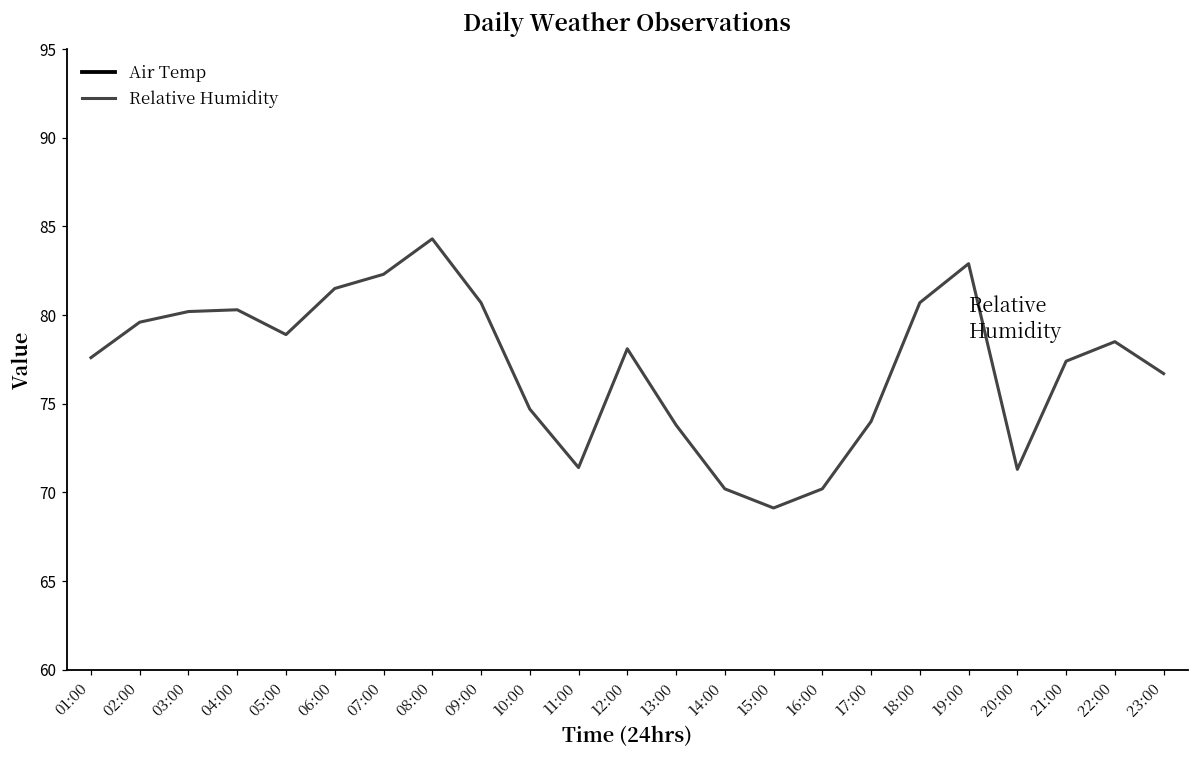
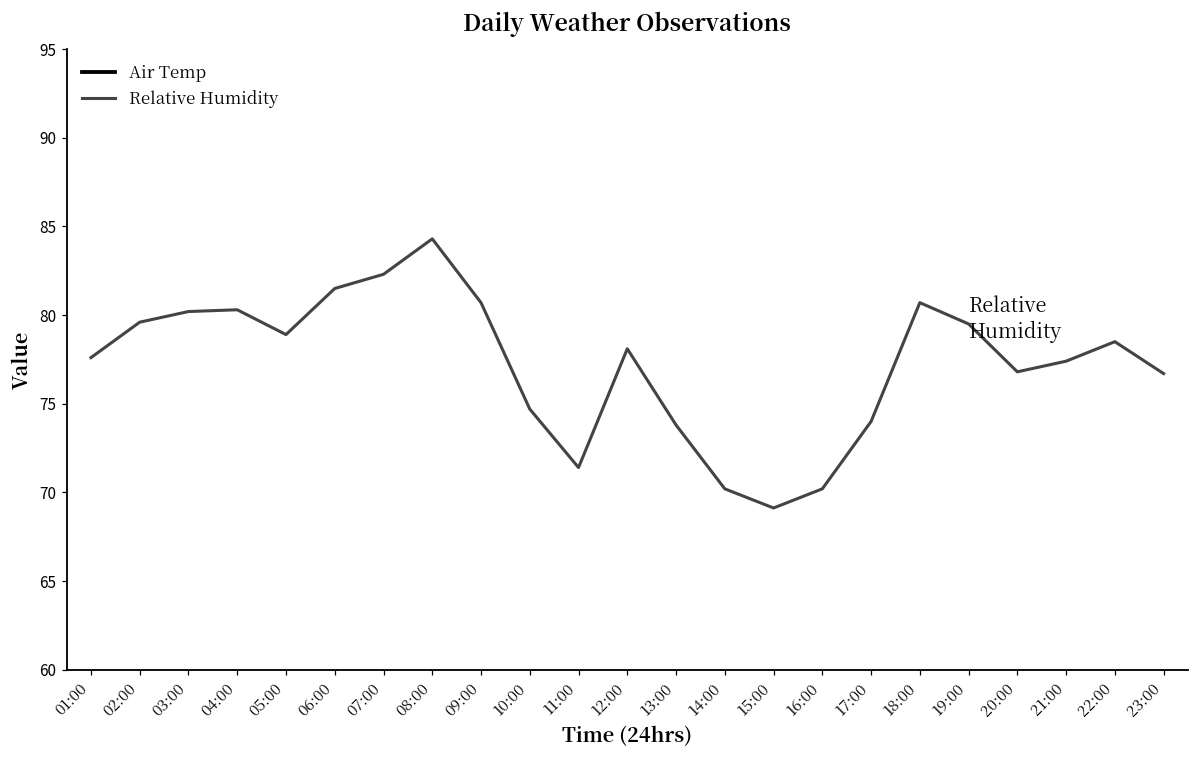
  {
    "Relative Humidity": {
      "01:00": 77.6,
      "02:00": 79.6,
      "03:00": 80.2,
      "04:00": 80.3,
      "05:00": 78.9,
      "06:00": 81.5,
      "07:00": 82.3,
      "08:00": 84.3,
      "09:00": 80.7,
      "10:00": 74.7,
      "11:00": 71.4,
      "12:00": 78.1,
      "13:00": 73.8,
      "14:00": 70.2,
      "15:00": 69.1,
      "16:00": 70.2,
      "17:00": 74.0,
      "18:00": 80.7,
-     "19:00": 82.9,
-     "20:00": 71.3,
+     "19:00": 79.5,
+     "20:00": 76.8,
      "21:00": 77.4,
      "22:00": 78.5,
      "23:00": 76.7
    }
  }
